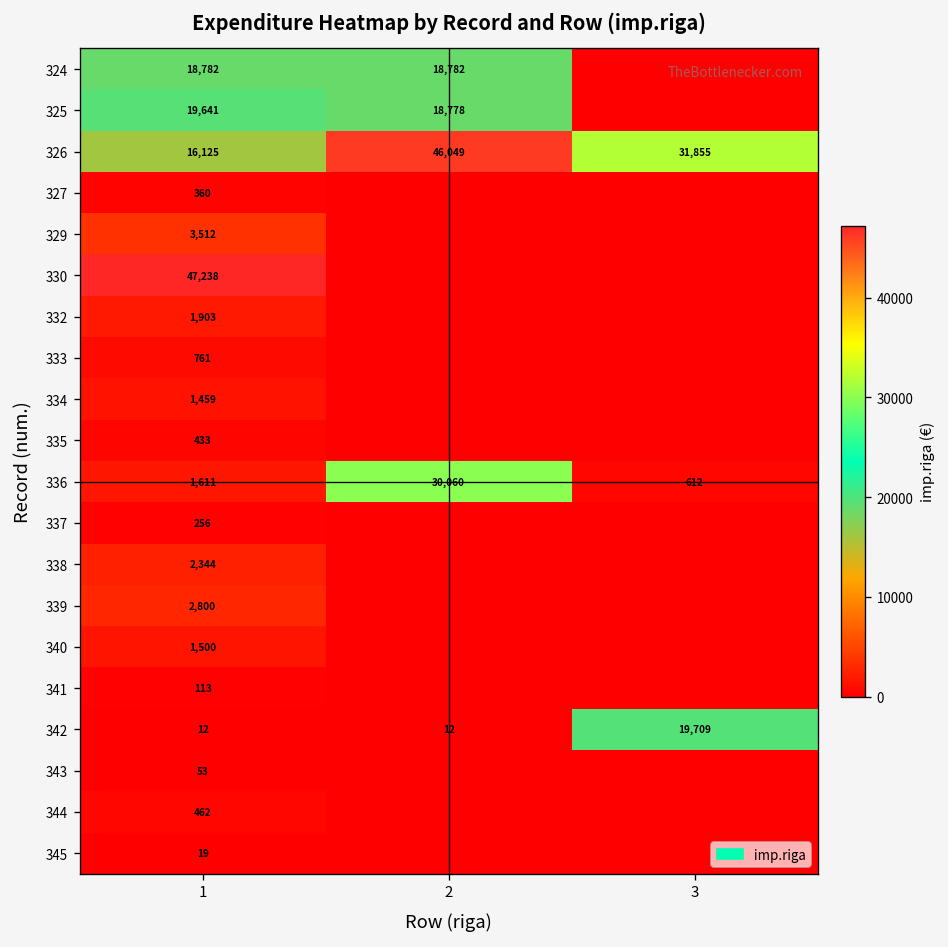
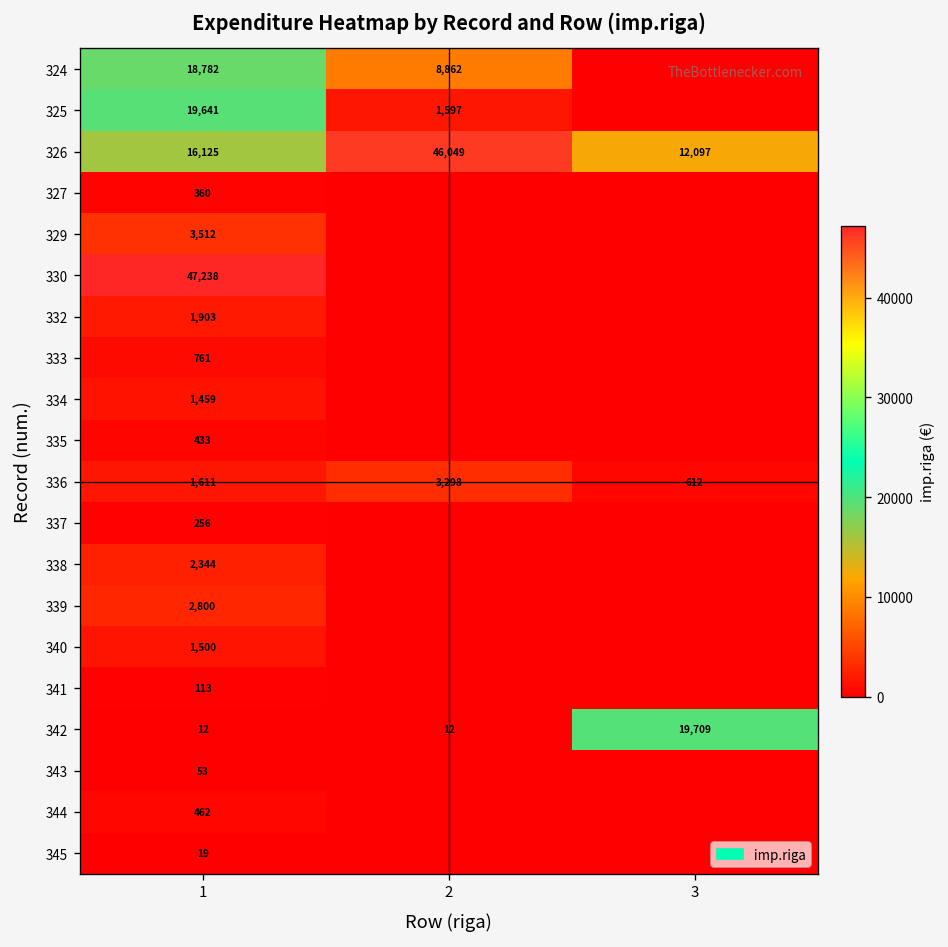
  {
    "324": {
      "1": "18,782",
-     "2": "18,782"
+     "2": "8,862"
    },
    "325": {
      "1": "19,641",
-     "2": "18,778"
+     "2": "1,597"
    },
    "326": {
      "1": "16,125",
      "2": "46,049",
-     "3": "31,855"
+     "3": "12,097"
    },
    "327": {
      "1": "360"
    },
    "329": {
      "1": "3,512"
    },
    "330": {
      "1": "47,238"
    },
    "332": {
      "1": "1,903"
    },
    "333": {
      "1": "761"
    },
    "334": {
      "1": "1,459"
    },
    "335": {
      "1": "433"
    },
    "336": {
      "1": "1,611",
-     "2": "30,060",
+     "2": "3,298",
      "3": "612"
    },
    "337": {
      "1": "256"
    },
    "338": {
      "1": "2,344"
    },
    "339": {
      "1": "2,800"
    },
    "340": {
      "1": "1,500"
    },
    "341": {
      "1": "113"
    },
    "342": {
      "1": "12",
      "2": "12",
      "3": "19,709"
    },
    "343": {
      "1": "53"
    },
    "344": {
      "1": "462"
    },
    "345": {
      "1": "19"
    }
  }
